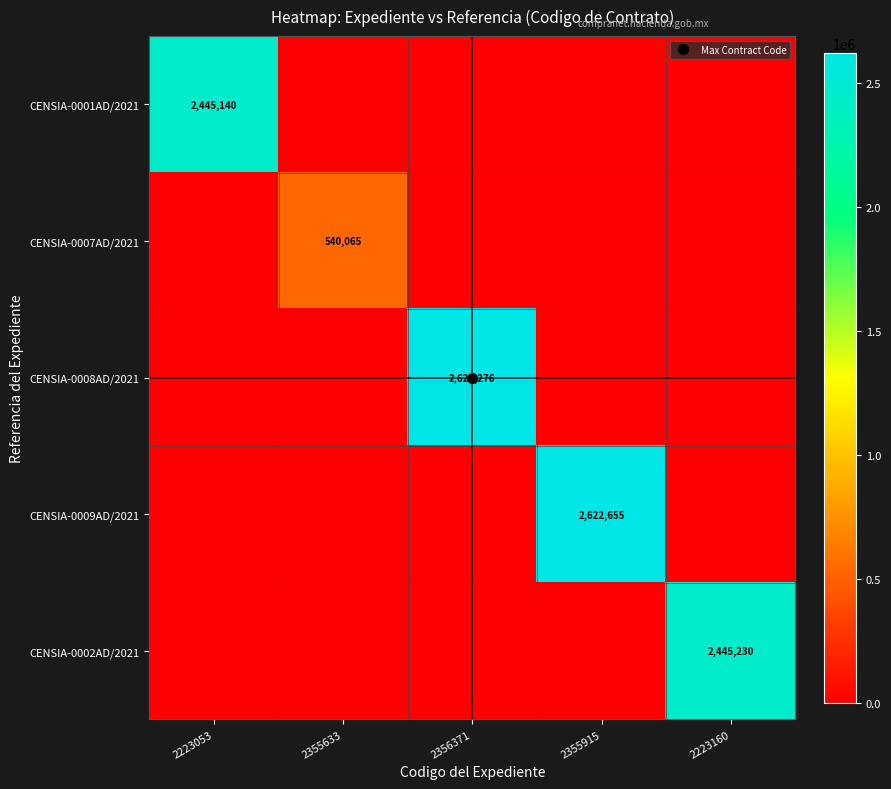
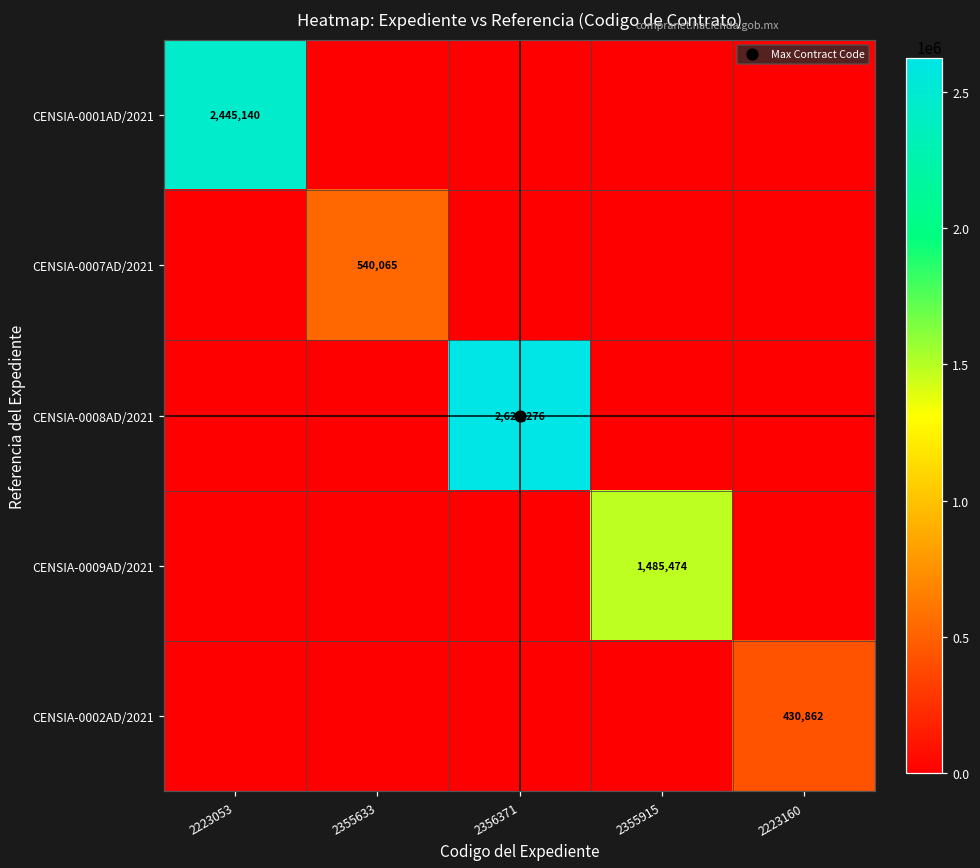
  {
    "CENSIA-0001AD/2021": {
      "2223053": "2,445,140"
    },
    "CENSIA-0007AD/2021": {
      "2355633": "540,065"
    },
    "CENSIA-0009AD/2021": {
-     "2355915": "2,622,655"
+     "2355915": "1,485,474"
    },
    "CENSIA-0002AD/2021": {
-     "2223160": "2,445,230"
+     "2223160": "430,862"
    }
  }
